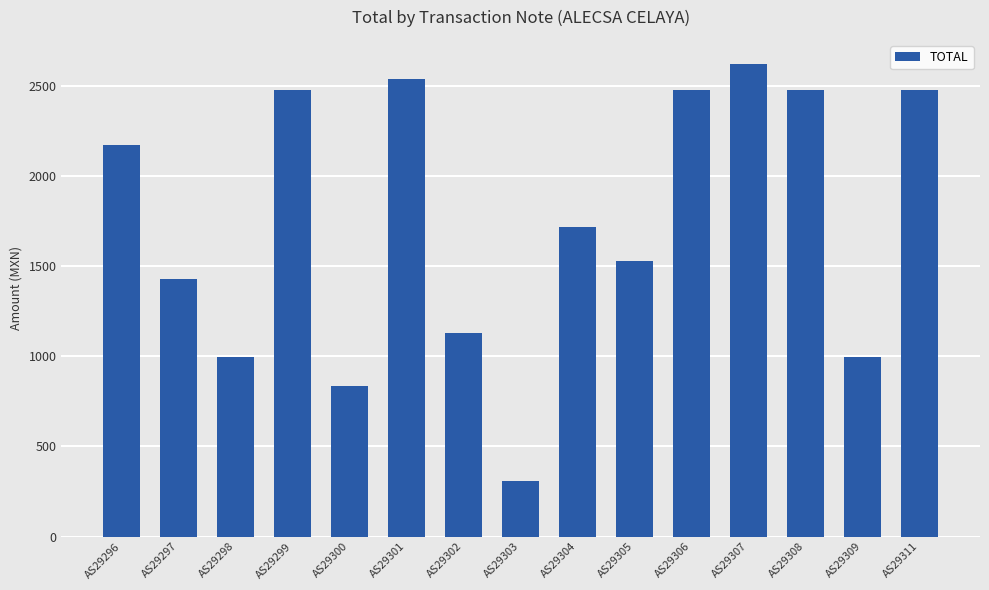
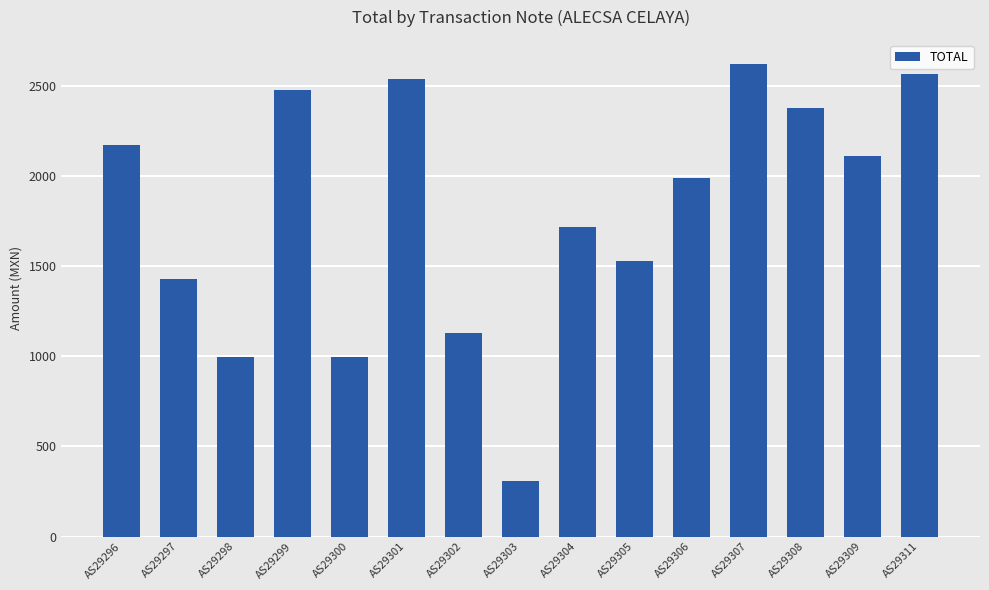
  {
    "AS29296": 2170,
    "AS29297": 1430,
    "AS29298": 990,
    "AS29299": 2470,
-   "AS29300": 840,
+   "AS29300": 990,
    "AS29301": 2540,
    "AS29302": 1130,
    "AS29303": 310,
    "AS29304": 1710,
    "AS29305": 1530,
-   "AS29306": 2470,
+   "AS29306": 1990,
    "AS29307": 2620,
-   "AS29308": 2470,
-   "AS29309": 990,
-   "AS29311": 2470
+   "AS29308": 2380,
+   "AS29309": 2110,
+   "AS29311": 2560
  }
